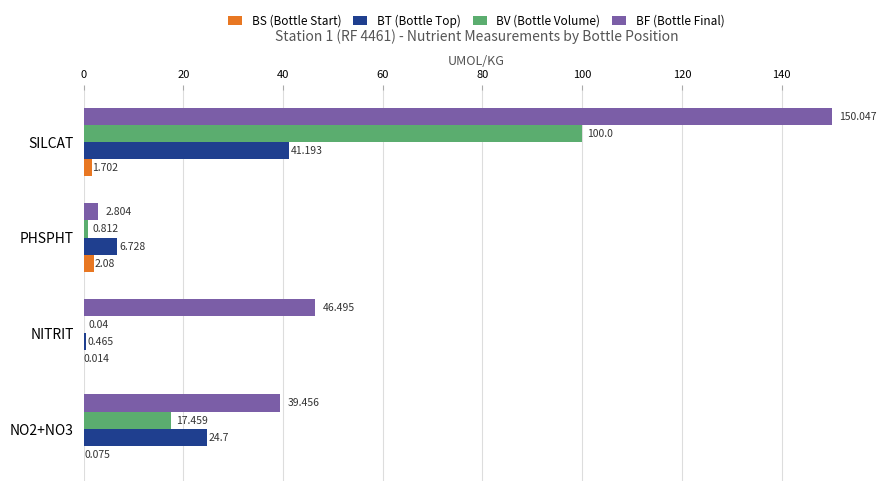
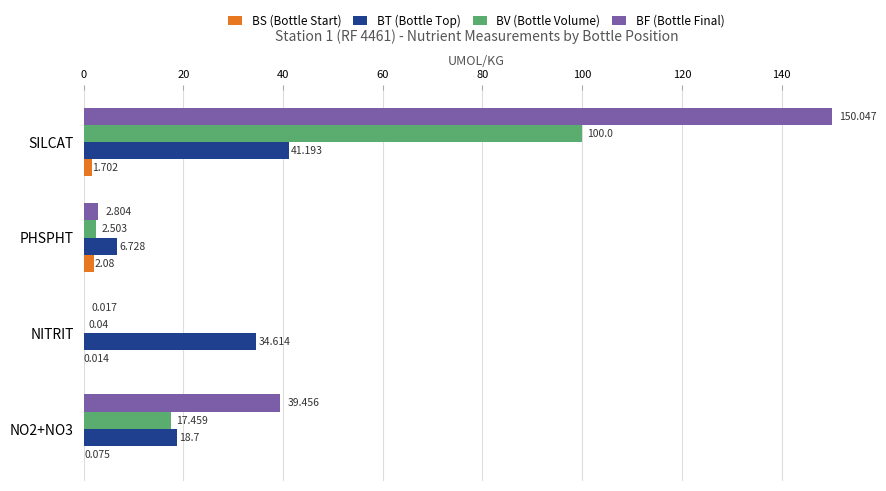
  {
    "BS (Bottle Start)": {
      "SILCAT": 1.702,
      "PHSPHT": 2.08,
      "NITRIT": 0.014,
      "NO2+NO3": 0.075
    },
    "BT (Bottle Top)": {
      "SILCAT": 41.193,
      "PHSPHT": 6.728,
-     "NITRIT": 0.465,
-     "NO2+NO3": 24.7
+     "NITRIT": 34.614,
+     "NO2+NO3": 18.7
    },
    "BV (Bottle Volume)": {
      "SILCAT": 100.0,
-     "PHSPHT": 0.812,
+     "PHSPHT": 2.503,
      "NITRIT": 0.04,
      "NO2+NO3": 17.459
    },
    "BF (Bottle Final)": {
      "SILCAT": 150.047,
      "PHSPHT": 2.804,
-     "NITRIT": 46.495,
+     "NITRIT": 0.017,
      "NO2+NO3": 39.456
    }
  }
